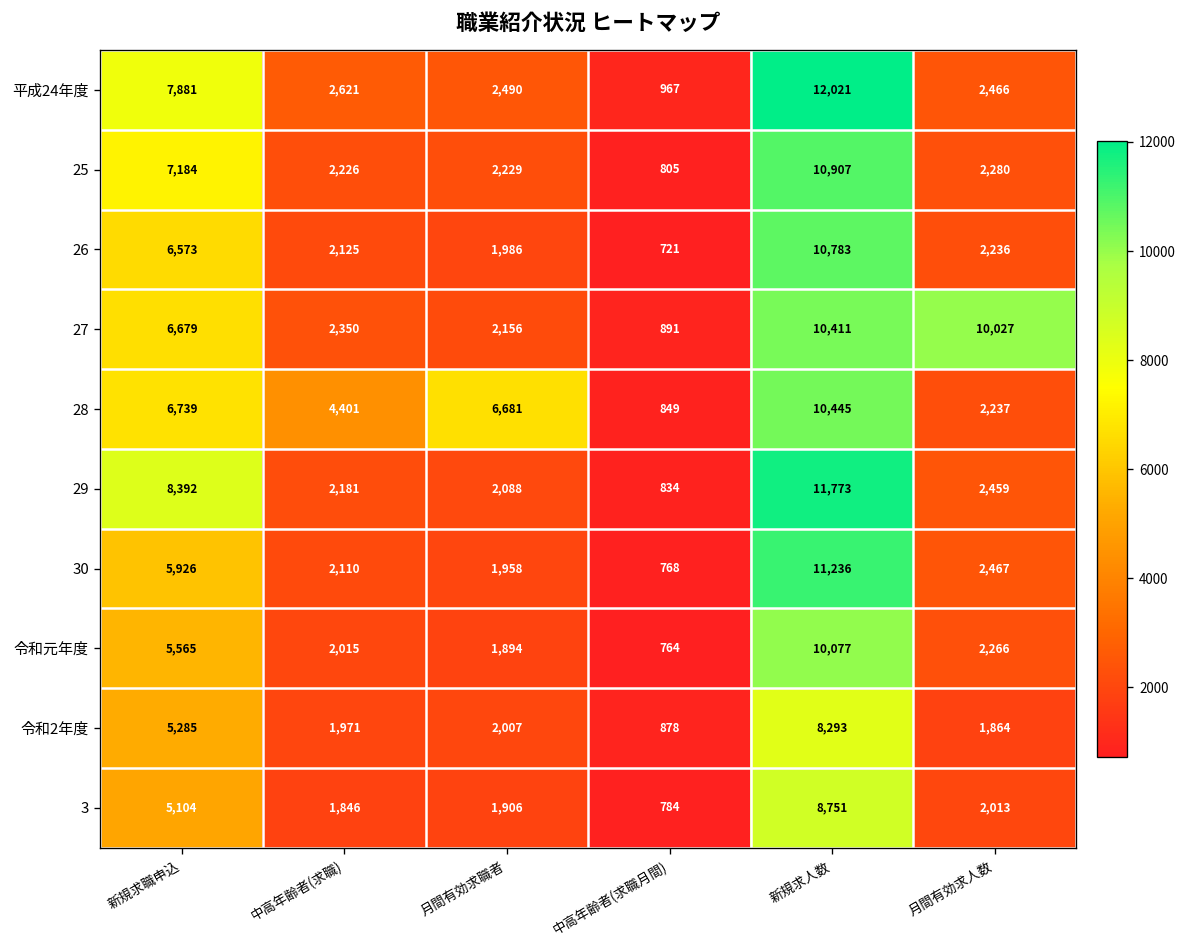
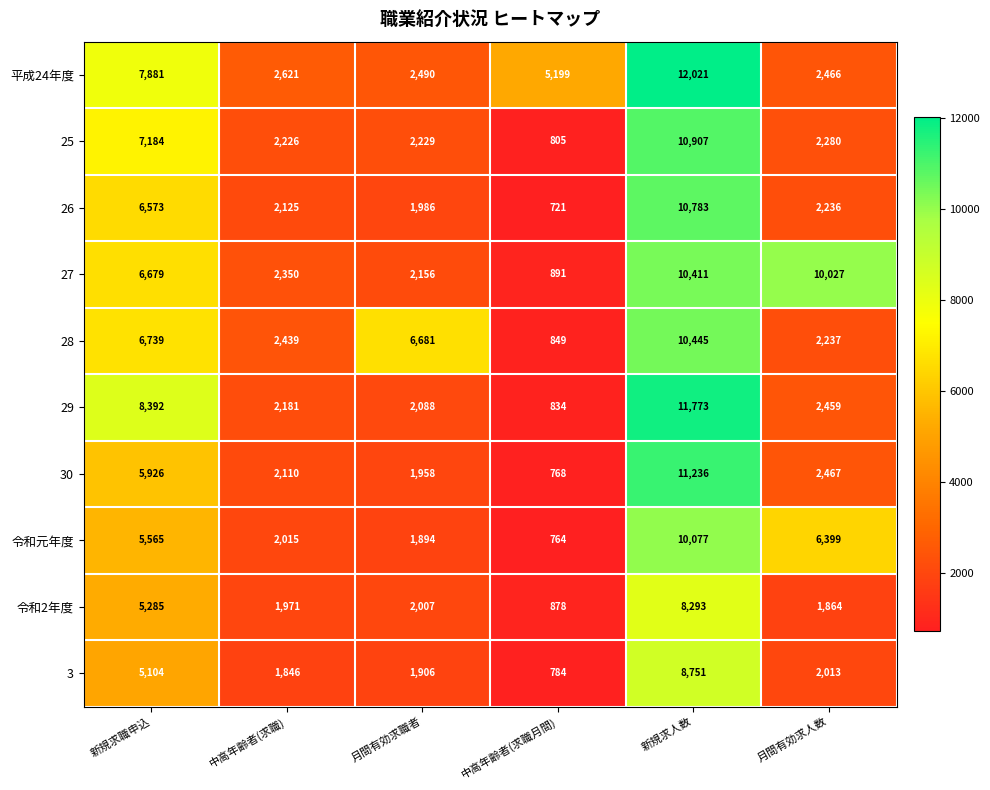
  {
    "平成24年度": {
      "新規求職申込": "7,881",
      "中高年齢者(求職)": "2,621",
      "月間有効求職者": "2,490",
-     "中高年齢者(求職月間)": "967",
+     "中高年齢者(求職月間)": "5,199",
      "新規求人数": "12,021",
      "月間有効求人数": "2,466"
    },
    "25": {
      "新規求職申込": "7,184",
      "中高年齢者(求職)": "2,226",
      "月間有効求職者": "2,229",
      "中高年齢者(求職月間)": "805",
      "新規求人数": "10,907",
      "月間有効求人数": "2,280"
    },
    "26": {
      "新規求職申込": "6,573",
      "中高年齢者(求職)": "2,125",
      "月間有効求職者": "1,986",
      "中高年齢者(求職月間)": "721",
      "新規求人数": "10,783",
      "月間有効求人数": "2,236"
    },
    "27": {
      "新規求職申込": "6,679",
      "中高年齢者(求職)": "2,350",
      "月間有効求職者": "2,156",
      "中高年齢者(求職月間)": "891",
      "新規求人数": "10,411",
      "月間有効求人数": "10,027"
    },
    "28": {
      "新規求職申込": "6,739",
-     "中高年齢者(求職)": "4,401",
+     "中高年齢者(求職)": "2,439",
      "月間有効求職者": "6,681",
      "中高年齢者(求職月間)": "849",
      "新規求人数": "10,445",
      "月間有効求人数": "2,237"
    },
    "29": {
      "新規求職申込": "8,392",
      "中高年齢者(求職)": "2,181",
      "月間有効求職者": "2,088",
      "中高年齢者(求職月間)": "834",
      "新規求人数": "11,773",
      "月間有効求人数": "2,459"
    },
    "30": {
      "新規求職申込": "5,926",
      "中高年齢者(求職)": "2,110",
      "月間有効求職者": "1,958",
      "中高年齢者(求職月間)": "768",
      "新規求人数": "11,236",
      "月間有効求人数": "2,467"
    },
    "令和元年度": {
      "新規求職申込": "5,565",
      "中高年齢者(求職)": "2,015",
      "月間有効求職者": "1,894",
      "中高年齢者(求職月間)": "764",
      "新規求人数": "10,077",
-     "月間有効求人数": "2,266"
+     "月間有効求人数": "6,399"
    },
    "令和2年度": {
      "新規求職申込": "5,285",
      "中高年齢者(求職)": "1,971",
      "月間有効求職者": "2,007",
      "中高年齢者(求職月間)": "878",
      "新規求人数": "8,293",
      "月間有効求人数": "1,864"
    },
    "3": {
      "新規求職申込": "5,104",
      "中高年齢者(求職)": "1,846",
      "月間有効求職者": "1,906",
      "中高年齢者(求職月間)": "784",
      "新規求人数": "8,751",
      "月間有効求人数": "2,013"
    }
  }
